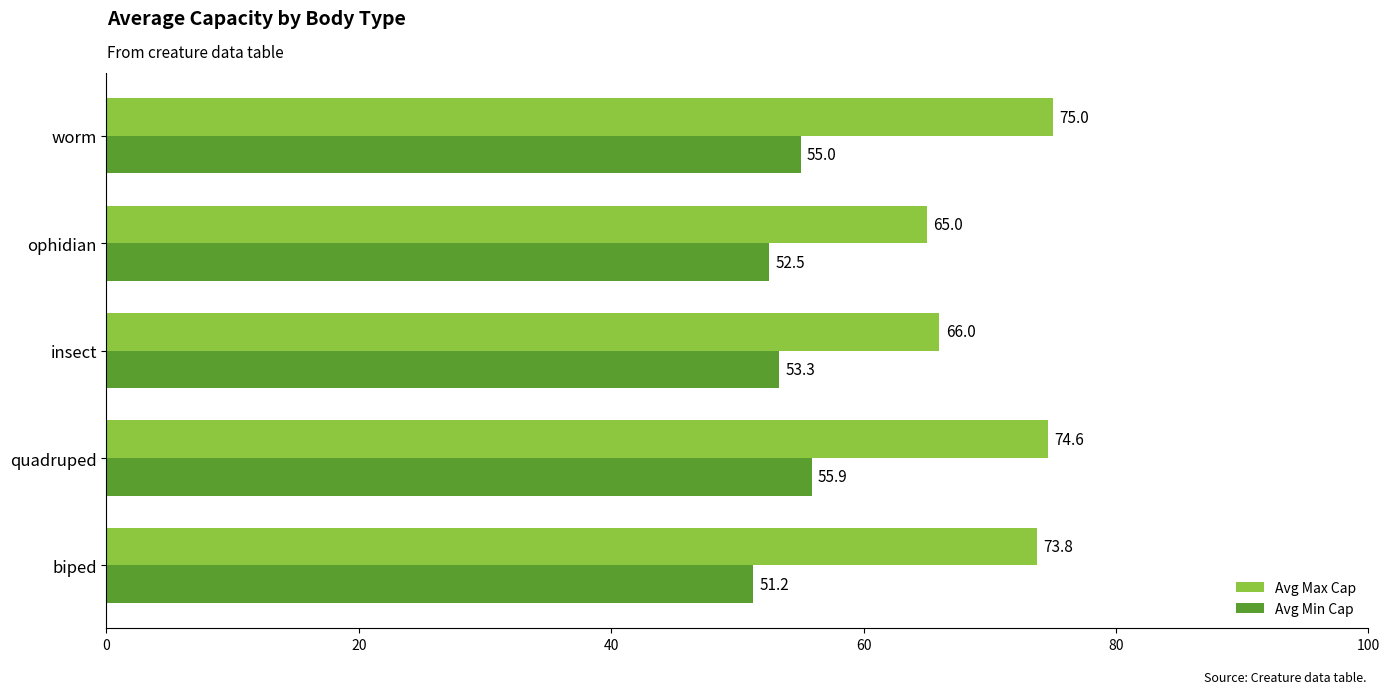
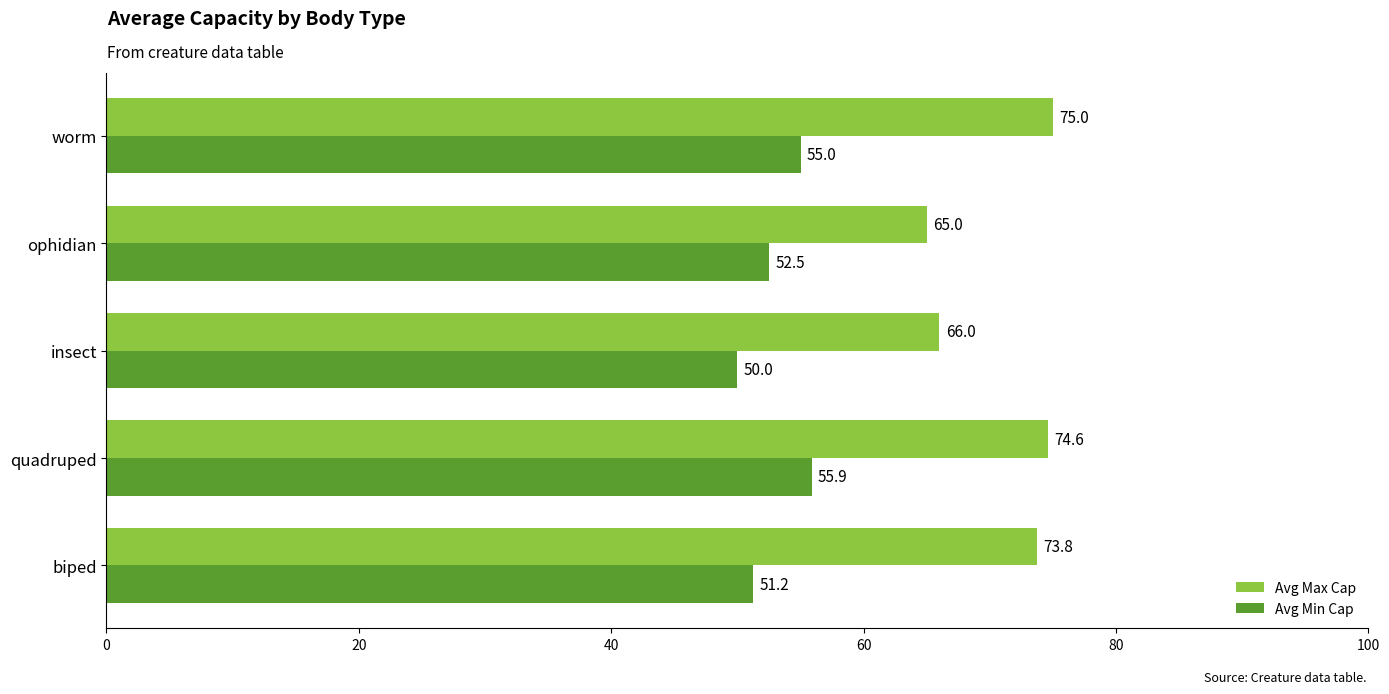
  {
    "Avg Max Cap": {
      "worm": 75.0,
      "ophidian": 65.0,
      "insect": 66.0,
      "quadruped": 74.6,
      "biped": 73.8
    },
    "Avg Min Cap": {
      "worm": 55.0,
      "ophidian": 52.5,
-     "insect": 53.3,
+     "insect": 50.0,
      "quadruped": 55.9,
      "biped": 51.2
    }
  }
